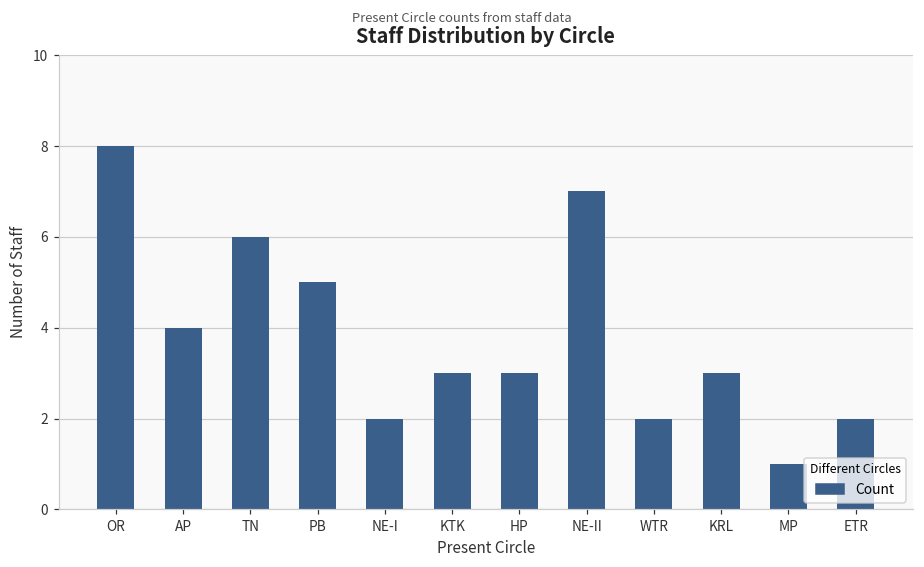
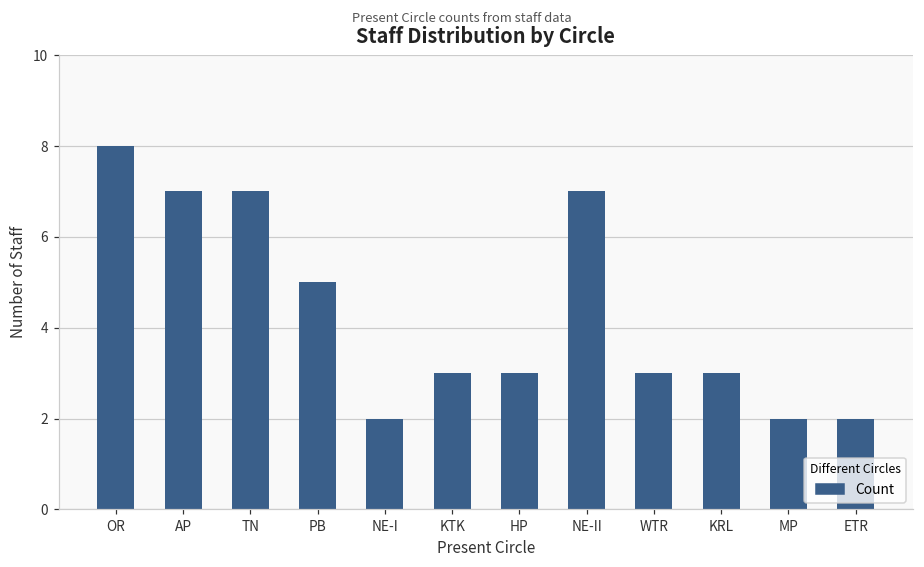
  {
    "OR": 8,
-   "AP": 4,
-   "TN": 6,
+   "AP": 7,
+   "TN": 7,
    "PB": 5,
    "NE-I": 2,
    "KTK": 3,
    "HP": 3,
    "NE-II": 7,
-   "WTR": 2,
+   "WTR": 3,
    "KRL": 3,
-   "MP": 1,
+   "MP": 2,
    "ETR": 2
  }
